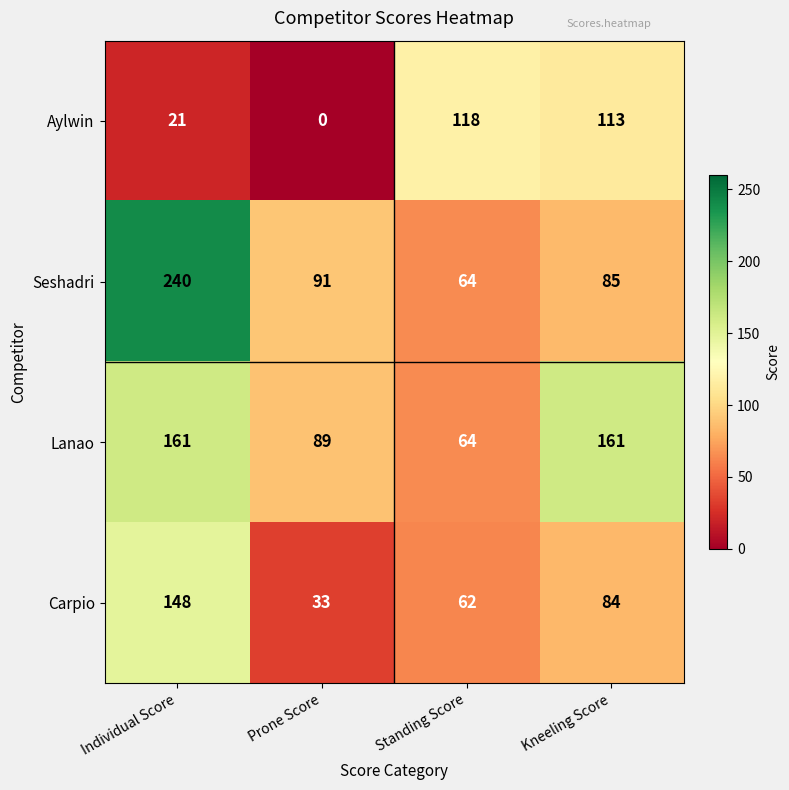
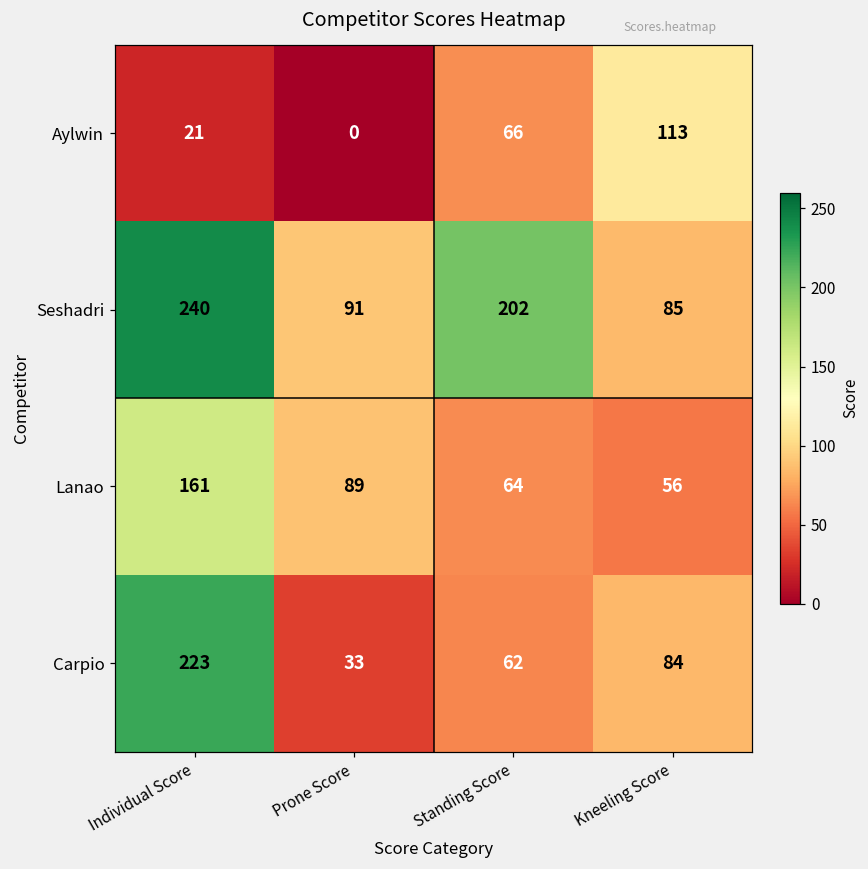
  {
    "Aylwin": {
      "Individual Score": 21,
      "Prone Score": 0,
-     "Standing Score": 118,
+     "Standing Score": 66,
      "Kneeling Score": 113
    },
    "Seshadri": {
      "Individual Score": 240,
      "Prone Score": 91,
-     "Standing Score": 64,
+     "Standing Score": 202,
      "Kneeling Score": 85
    },
    "Lanao": {
      "Individual Score": 161,
      "Prone Score": 89,
      "Standing Score": 64,
-     "Kneeling Score": 161
+     "Kneeling Score": 56
    },
    "Carpio": {
-     "Individual Score": 148,
+     "Individual Score": 223,
      "Prone Score": 33,
      "Standing Score": 62,
      "Kneeling Score": 84
    }
  }
